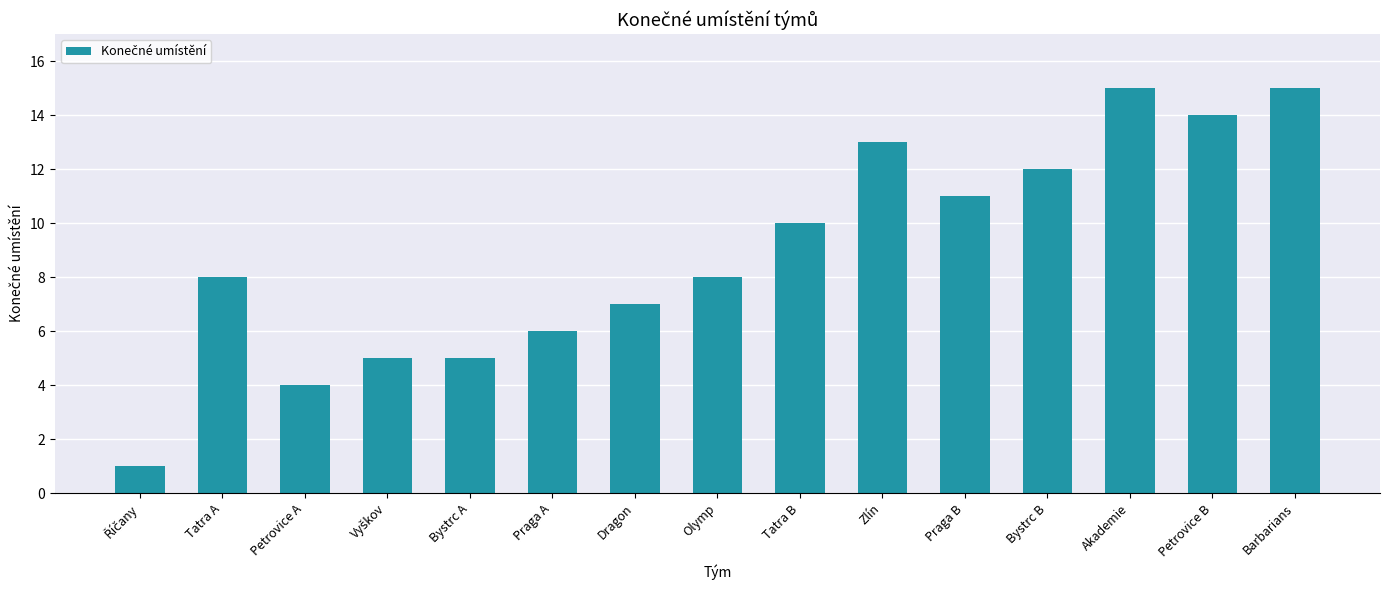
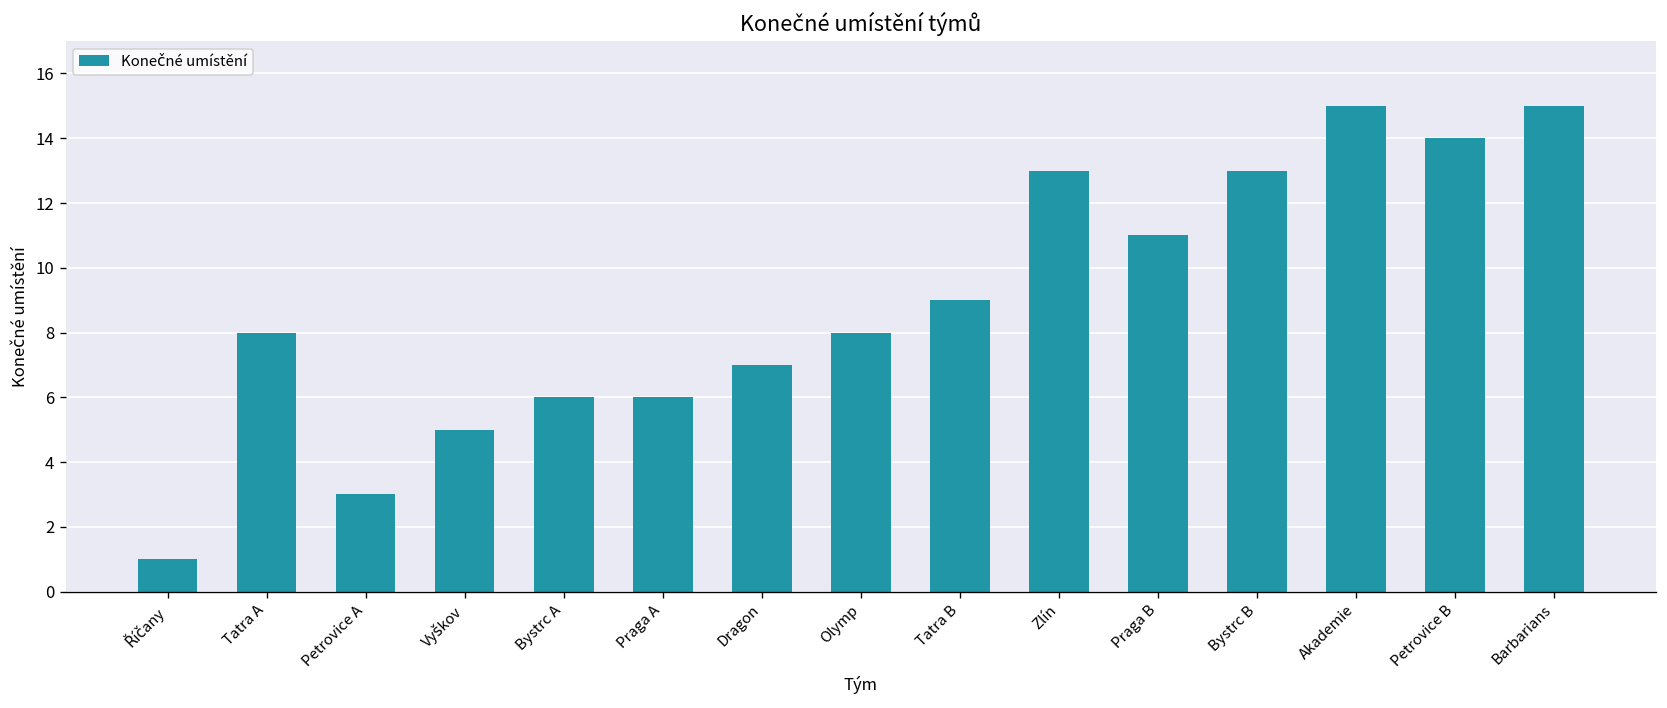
  {
    "Říčany": 1,
    "Tatra A": 8,
-   "Petrovice A": 4,
+   "Petrovice A": 3,
    "Vyškov": 5,
-   "Bystrc A": 5,
+   "Bystrc A": 6,
    "Praga A": 6,
    "Dragon": 7,
    "Olymp": 8,
-   "Tatra B": 10,
+   "Tatra B": 9,
    "Zlín": 13,
    "Praga B": 11,
-   "Bystrc B": 12,
+   "Bystrc B": 13,
    "Akademie": 15,
    "Petrovice B": 14,
    "Barbarians": 15
  }
